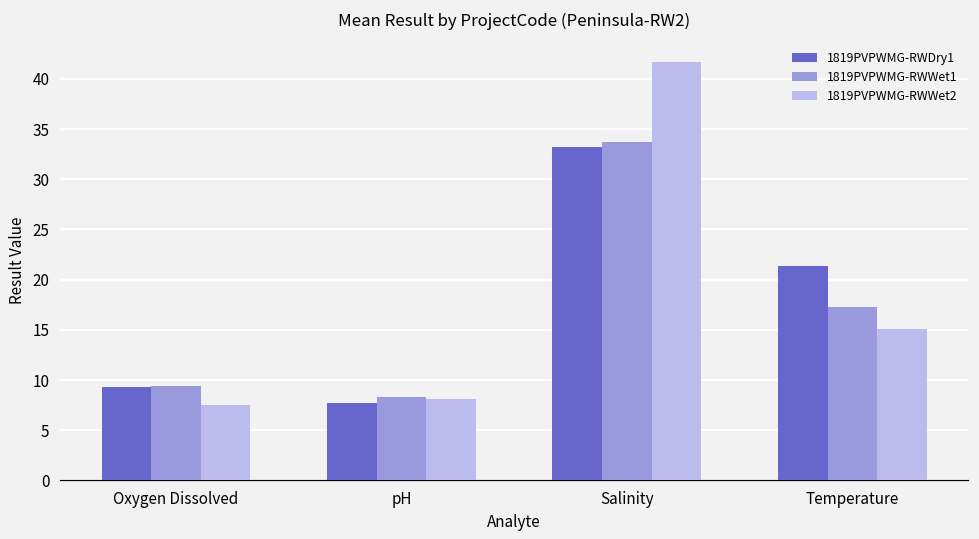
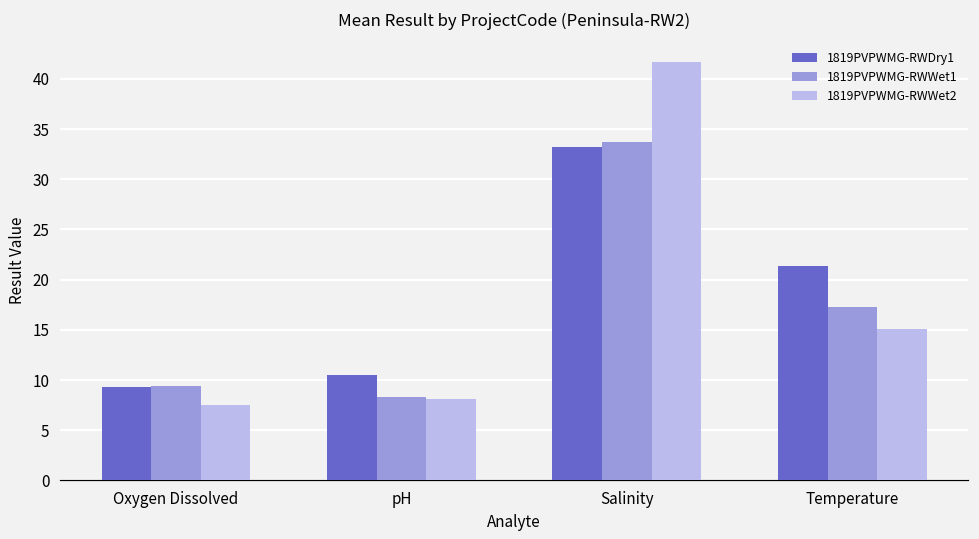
  {
    "1819PVPWMG-RWDry1": {
      "Oxygen Dissolved": 9,
-     "pH": 8,
+     "pH": 11,
      "Salinity": 33,
      "Temperature": 21
    }
  }
